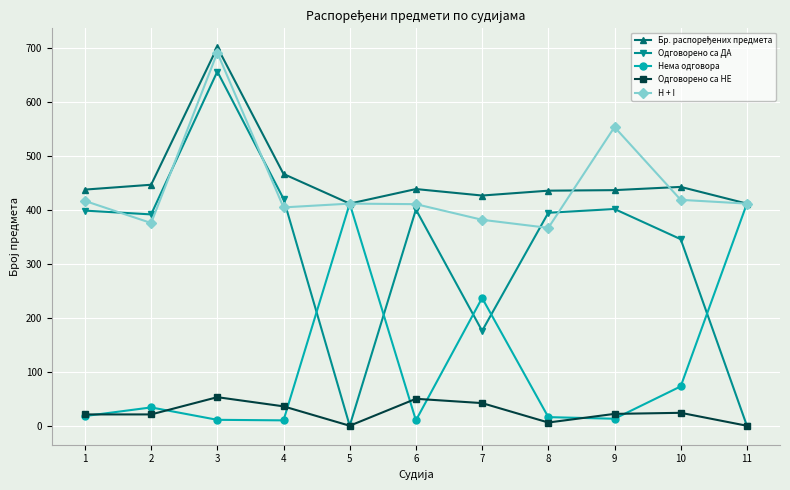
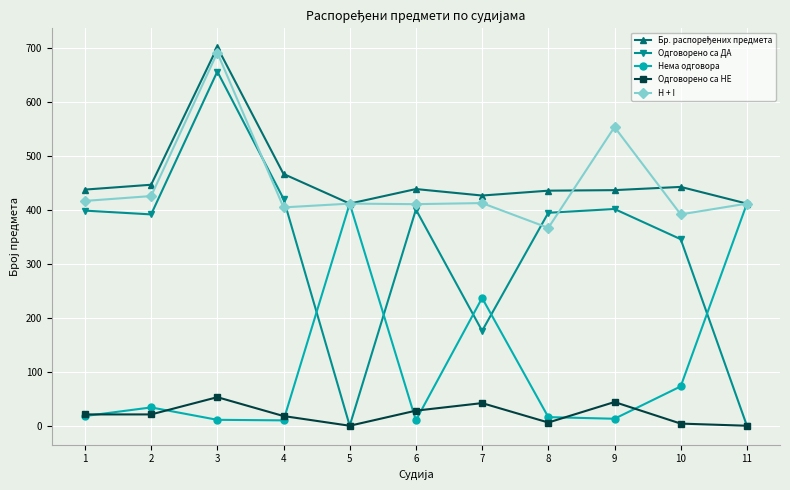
  {
    "Одговорено са НЕ": {
      "2": 20,
      "3": 50,
-     "4": 40,
-     "6": 50,
+     "4": 20,
+     "6": 30,
      "7": 40,
      "8": 10,
-     "9": 20,
-     "10": 20
+     "9": 40,
+     "10": 0
    },
    "H + I": {
      "1": 420,
-     "2": 380,
+     "2": 430,
      "3": 690,
      "4": 410,
      "6": 410,
-     "7": 380,
+     "7": 410,
      "8": 370,
      "9": 550,
-     "10": 420
+     "10": 390
    }
  }
